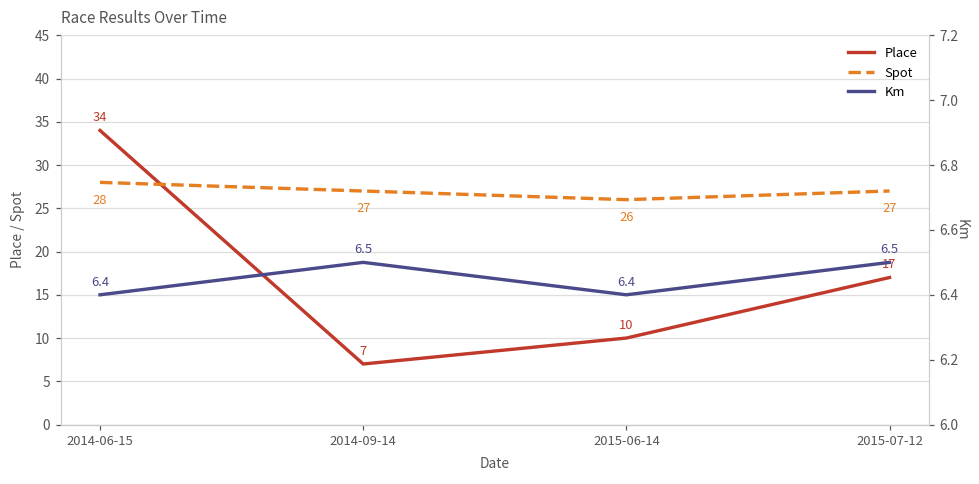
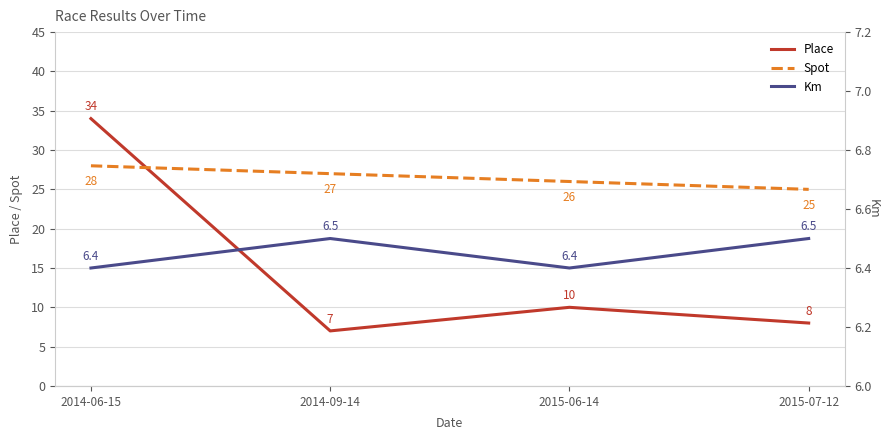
  {
    "Place": {
      "2014-06-15": 34,
      "2014-09-14": 7,
      "2015-06-14": 10,
-     "2015-07-12": 17
+     "2015-07-12": 8
    },
    "Spot": {
      "2014-06-15": 28,
      "2014-09-14": 27,
      "2015-06-14": 26,
-     "2015-07-12": 27
+     "2015-07-12": 25
    },
    "Km": {
      "2014-06-15": 6.4,
      "2014-09-14": 6.5,
      "2015-06-14": 6.4,
      "2015-07-12": 6.5
    }
  }
